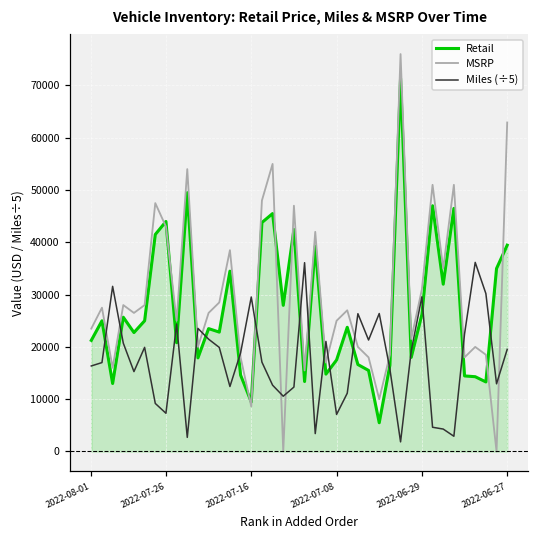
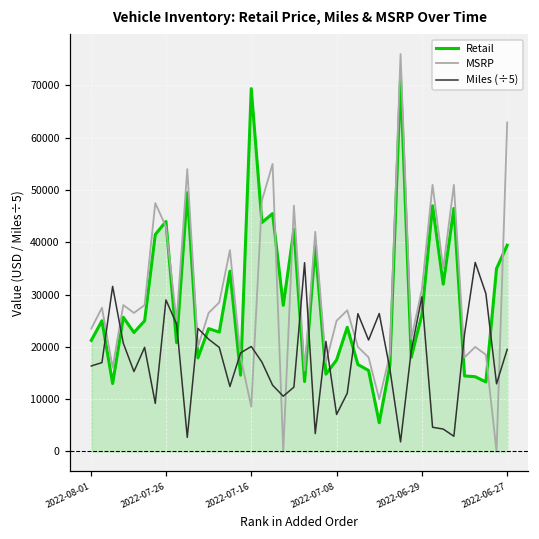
  {
    "Retail": {
      "2022-07-26": 44000,
-     "2022-07-16": 9000,
+     "2022-07-16": 69000,
      "2022-06-27": 39000
    },
    "MSRP": {
      "2022-07-26": 43000,
      "2022-07-16": 9000,
      "2022-06-27": 63000
    },
    "Miles (÷5)": {
-     "2022-07-26": 7000,
-     "2022-07-16": 30000,
+     "2022-07-26": 29000,
+     "2022-07-16": 20000,
      "2022-06-27": 20000
    }
  }
